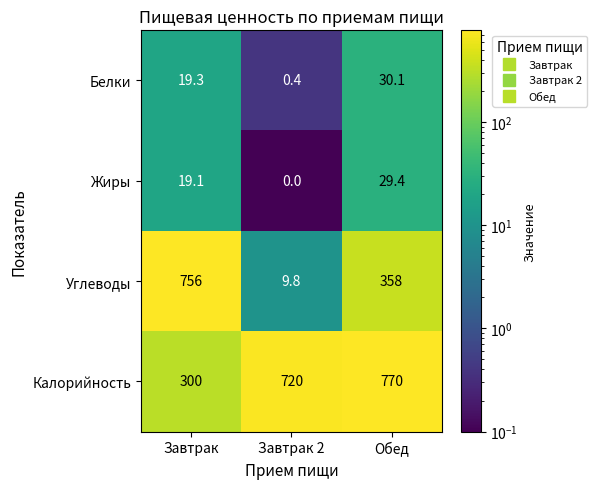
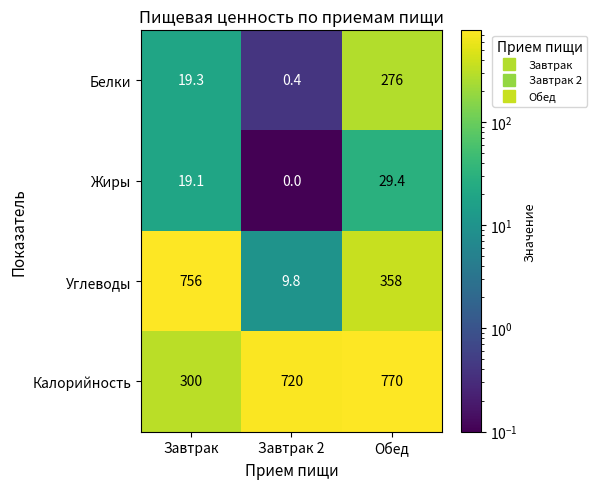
  {
    "Белки": {
      "Завтрак": 19.3,
      "Завтрак 2": 0.4,
-     "Обед": 30.1
+     "Обед": 276
    },
    "Жиры": {
      "Завтрак": 19.1,
      "Завтрак 2": 0.0,
      "Обед": 29.4
    },
    "Углеводы": {
      "Завтрак": 756,
      "Завтрак 2": 9.8,
      "Обед": 358
    },
    "Калорийность": {
      "Завтрак": 300,
      "Завтрак 2": 720,
      "Обед": 770
    }
  }
